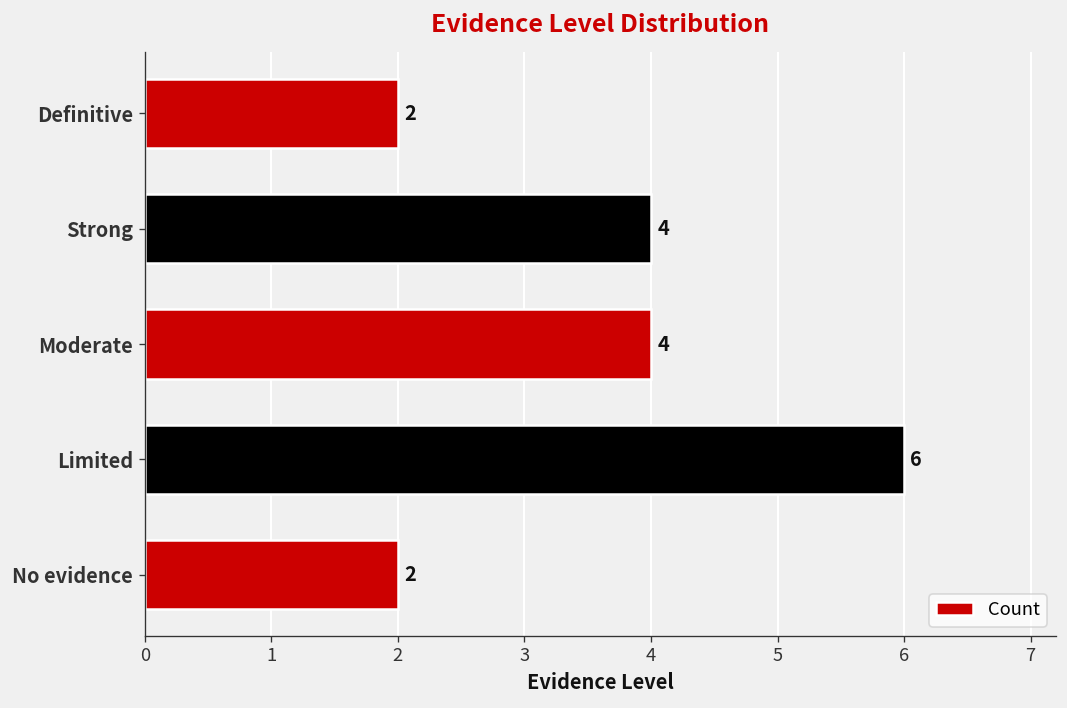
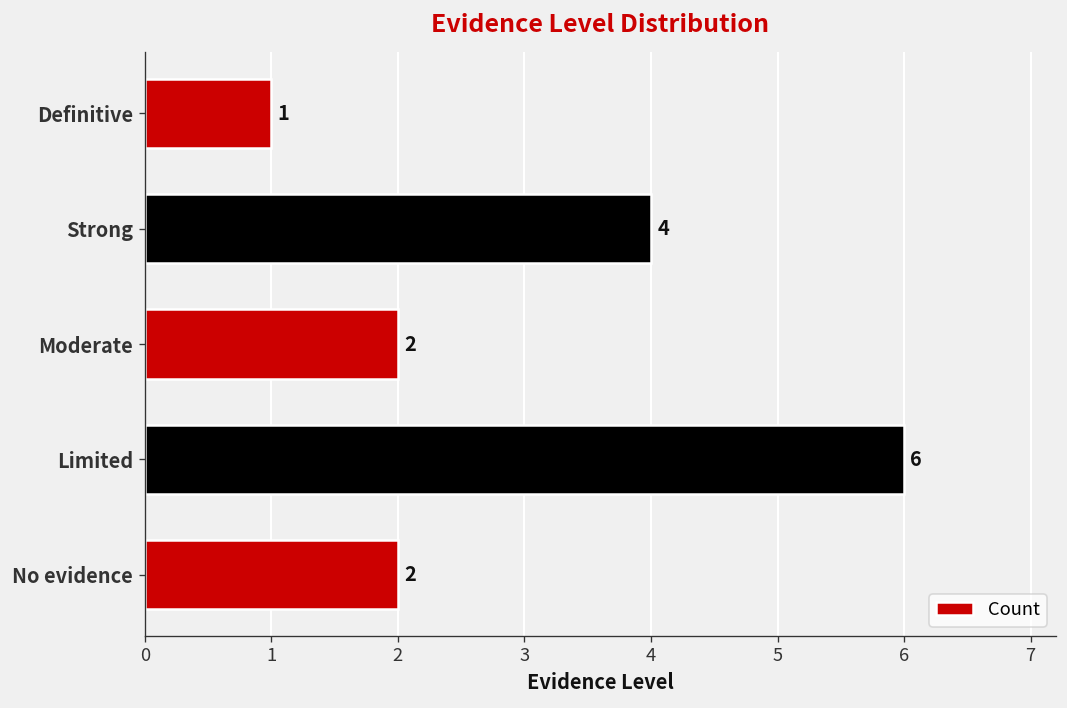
  {
-   "Definitive": 2,
+   "Definitive": 1,
    "Strong": 4,
-   "Moderate": 4,
+   "Moderate": 2,
    "Limited": 6,
    "No evidence": 2
  }
